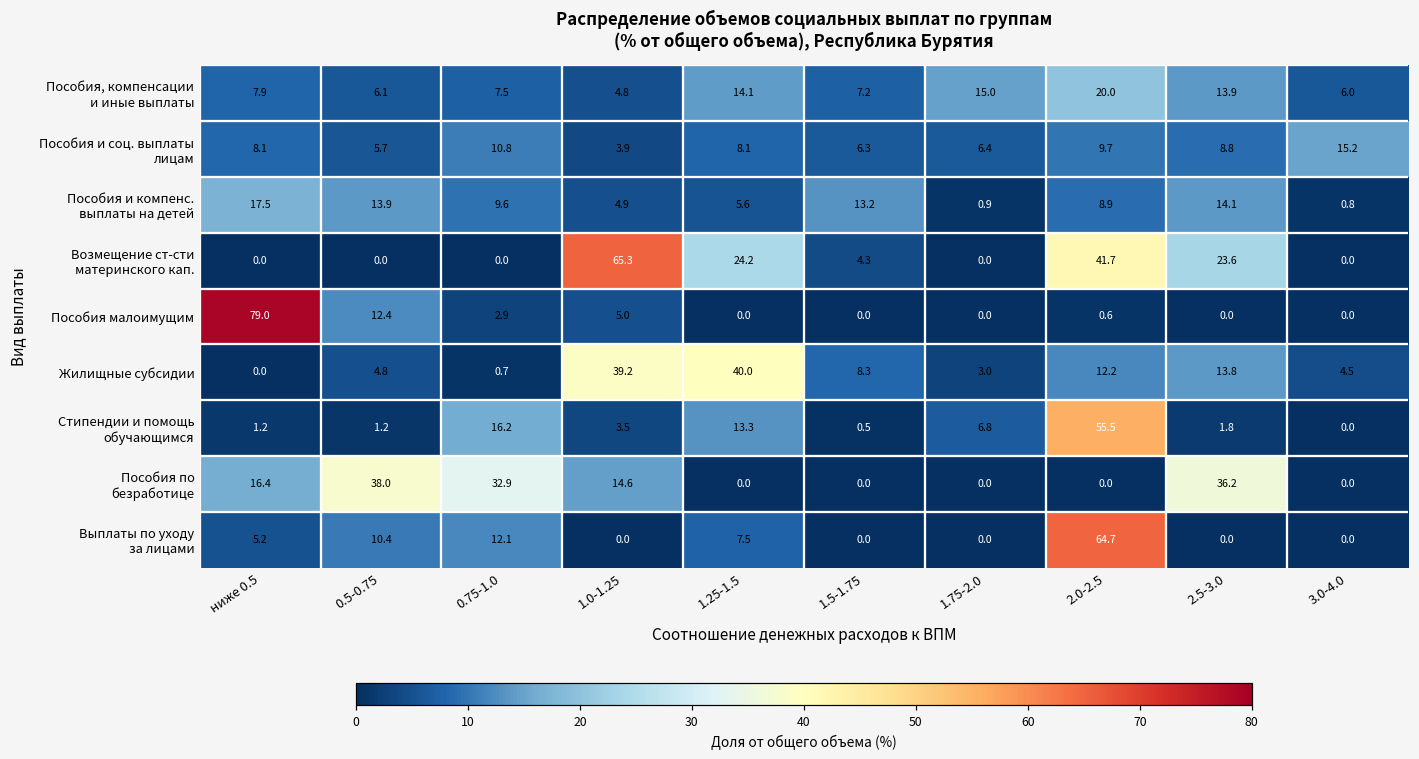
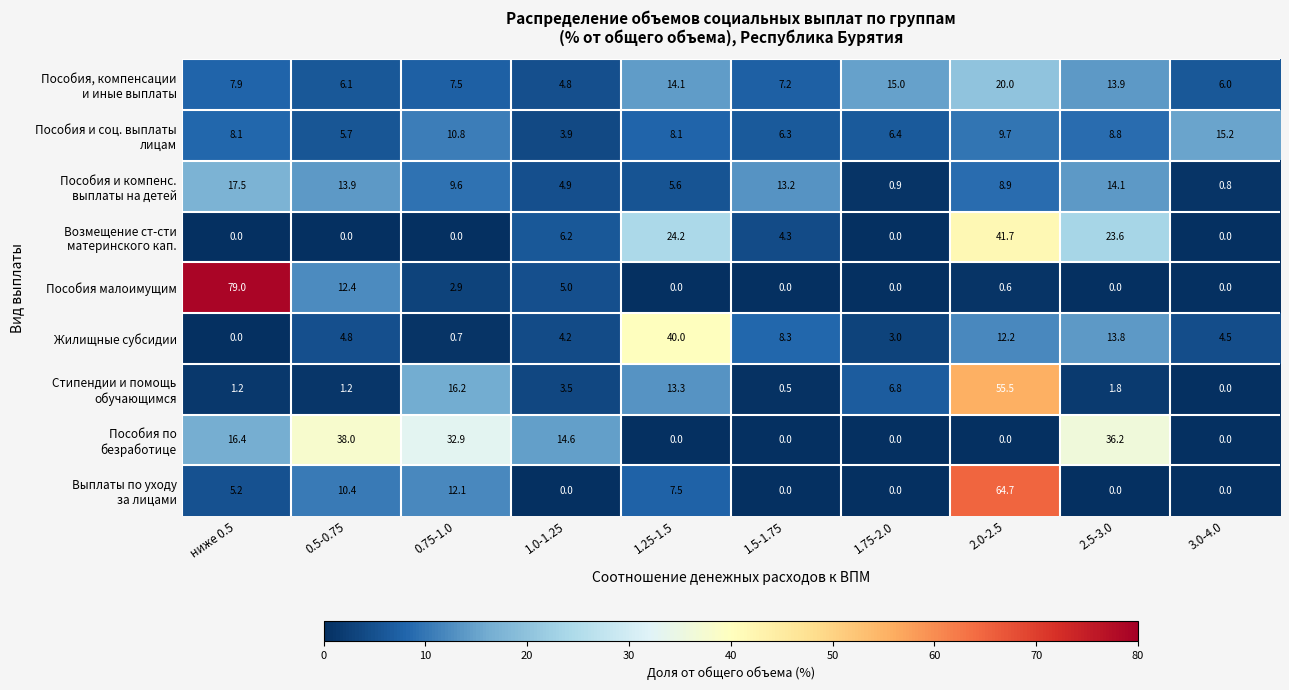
  {
    "Пособия, компенсации и иные выплаты": {
      "ниже 0.5": 7.9,
      "0.5-0.75": 6.1,
      "0.75-1.0": 7.5,
      "1.0-1.25": 4.8,
      "1.25-1.5": 14.1,
      "1.5-1.75": 7.2,
      "1.75-2.0": 15.0,
      "2.0-2.5": 20.0,
      "2.5-3.0": 13.9,
      "3.0-4.0": 6.0
    },
    "Пособия и соц. выплаты лицам": {
      "ниже 0.5": 8.1,
      "0.5-0.75": 5.7,
      "0.75-1.0": 10.8,
      "1.0-1.25": 3.9,
      "1.25-1.5": 8.1,
      "1.5-1.75": 6.3,
      "1.75-2.0": 6.4,
      "2.0-2.5": 9.7,
      "2.5-3.0": 8.8,
      "3.0-4.0": 15.2
    },
    "Пособия и компенс. выплаты на детей": {
      "ниже 0.5": 17.5,
      "0.5-0.75": 13.9,
      "0.75-1.0": 9.6,
      "1.0-1.25": 4.9,
      "1.25-1.5": 5.6,
      "1.5-1.75": 13.2,
      "1.75-2.0": 0.9,
      "2.0-2.5": 8.9,
      "2.5-3.0": 14.1,
      "3.0-4.0": 0.8
    },
    "Возмещение ст-сти материнского кап.": {
      "ниже 0.5": 0.0,
      "0.5-0.75": 0.0,
      "0.75-1.0": 0.0,
-     "1.0-1.25": 65.3,
+     "1.0-1.25": 6.2,
      "1.25-1.5": 24.2,
      "1.5-1.75": 4.3,
      "1.75-2.0": 0.0,
      "2.0-2.5": 41.7,
      "2.5-3.0": 23.6,
      "3.0-4.0": 0.0
    },
    "Пособия малоимущим": {
      "ниже 0.5": 79.0,
      "0.5-0.75": 12.4,
      "0.75-1.0": 2.9,
      "1.0-1.25": 5.0,
      "1.25-1.5": 0.0,
      "1.5-1.75": 0.0,
      "1.75-2.0": 0.0,
      "2.0-2.5": 0.6,
      "2.5-3.0": 0.0,
      "3.0-4.0": 0.0
    },
    "Жилищные субсидии": {
      "ниже 0.5": 0.0,
      "0.5-0.75": 4.8,
      "0.75-1.0": 0.7,
-     "1.0-1.25": 39.2,
+     "1.0-1.25": 4.2,
      "1.25-1.5": 40.0,
      "1.5-1.75": 8.3,
      "1.75-2.0": 3.0,
      "2.0-2.5": 12.2,
      "2.5-3.0": 13.8,
      "3.0-4.0": 4.5
    },
    "Стипендии и помощь обучающимся": {
      "ниже 0.5": 1.2,
      "0.5-0.75": 1.2,
      "0.75-1.0": 16.2,
      "1.0-1.25": 3.5,
      "1.25-1.5": 13.3,
      "1.5-1.75": 0.5,
      "1.75-2.0": 6.8,
      "2.0-2.5": 55.5,
      "2.5-3.0": 1.8,
      "3.0-4.0": 0.0
    },
    "Пособия по безработице": {
      "ниже 0.5": 16.4,
      "0.5-0.75": 38.0,
      "0.75-1.0": 32.9,
      "1.0-1.25": 14.6,
      "1.25-1.5": 0.0,
      "1.5-1.75": 0.0,
      "1.75-2.0": 0.0,
      "2.0-2.5": 0.0,
      "2.5-3.0": 36.2,
      "3.0-4.0": 0.0
    },
    "Выплаты по уходу за лицами": {
      "ниже 0.5": 5.2,
      "0.5-0.75": 10.4,
      "0.75-1.0": 12.1,
      "1.0-1.25": 0.0,
      "1.25-1.5": 7.5,
      "1.5-1.75": 0.0,
      "1.75-2.0": 0.0,
      "2.0-2.5": 64.7,
      "2.5-3.0": 0.0,
      "3.0-4.0": 0.0
    }
  }
